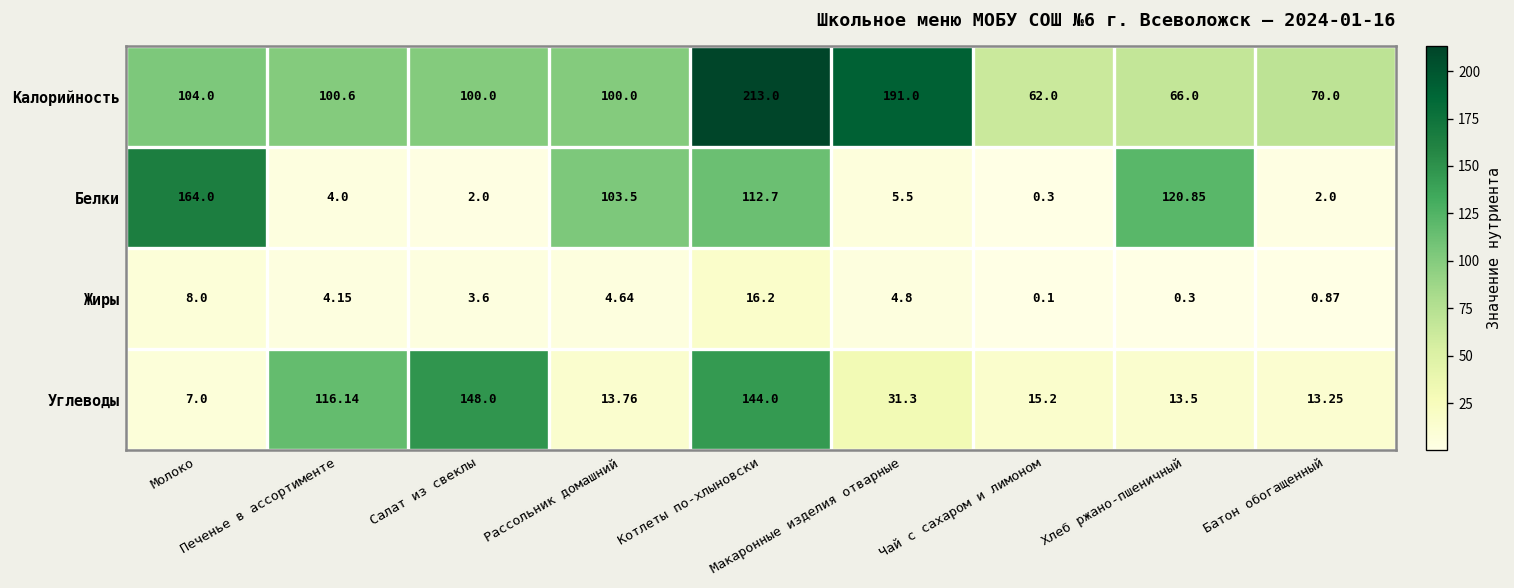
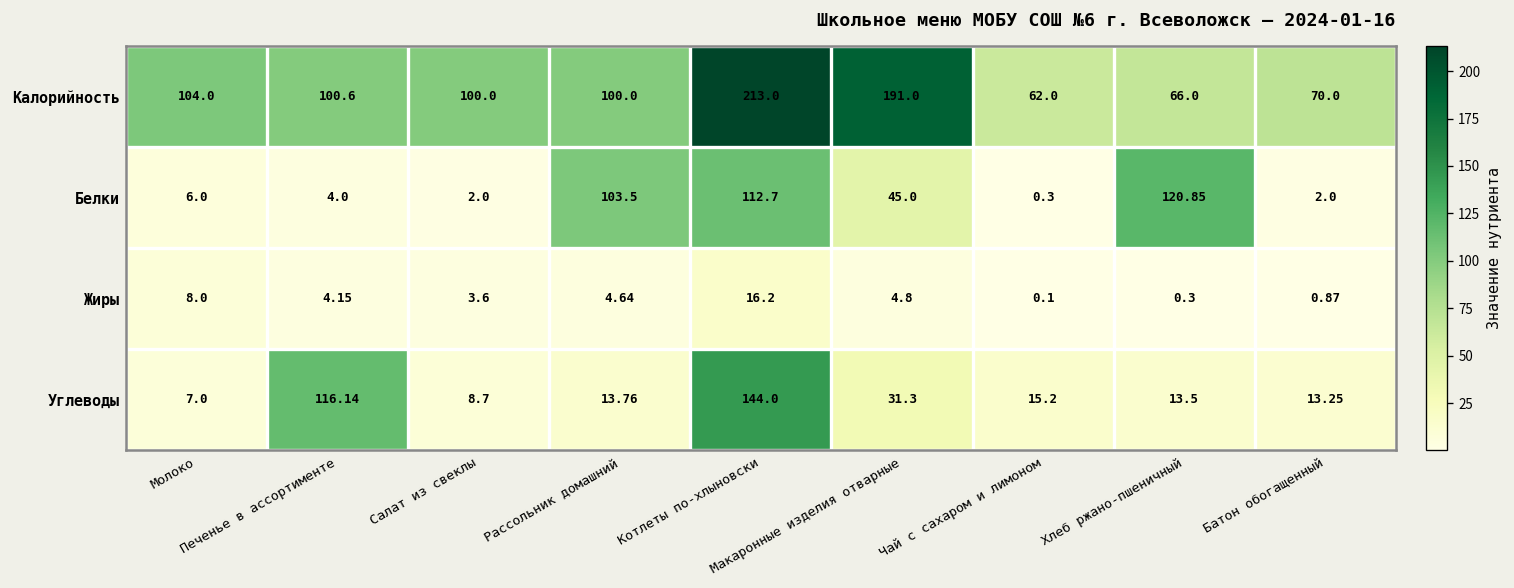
  {
    "Калорийность": {
      "Молоко": 104.0,
      "Печенье в ассортименте": 100.6,
      "Салат из свеклы": 100.0,
      "Рассольник домашний": 100.0,
      "Котлеты по-хлыновски": 213.0,
      "Макаронные изделия отварные": 191.0,
      "Чай с сахаром и лимоном": 62.0,
      "Хлеб ржано-пшеничный": 66.0,
      "Батон обогащенный": 70.0
    },
    "Белки": {
-     "Молоко": 164.0,
+     "Молоко": 6.0,
      "Печенье в ассортименте": 4.0,
      "Салат из свеклы": 2.0,
      "Рассольник домашний": 103.5,
      "Котлеты по-хлыновски": 112.7,
-     "Макаронные изделия отварные": 5.5,
+     "Макаронные изделия отварные": 45.0,
      "Чай с сахаром и лимоном": 0.3,
      "Хлеб ржано-пшеничный": 120.85,
      "Батон обогащенный": 2.0
    },
    "Жиры": {
      "Молоко": 8.0,
      "Печенье в ассортименте": 4.15,
      "Салат из свеклы": 3.6,
      "Рассольник домашний": 4.64,
      "Котлеты по-хлыновски": 16.2,
      "Макаронные изделия отварные": 4.8,
      "Чай с сахаром и лимоном": 0.1,
      "Хлеб ржано-пшеничный": 0.3,
      "Батон обогащенный": 0.87
    },
    "Углеводы": {
      "Молоко": 7.0,
      "Печенье в ассортименте": 116.14,
-     "Салат из свеклы": 148.0,
+     "Салат из свеклы": 8.7,
      "Рассольник домашний": 13.76,
      "Котлеты по-хлыновски": 144.0,
      "Макаронные изделия отварные": 31.3,
      "Чай с сахаром и лимоном": 15.2,
      "Хлеб ржано-пшеничный": 13.5,
      "Батон обогащенный": 13.25
    }
  }
